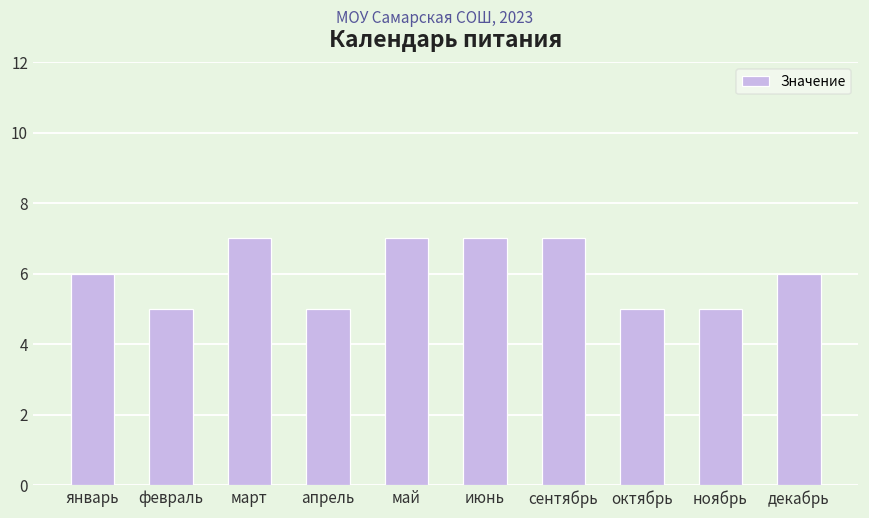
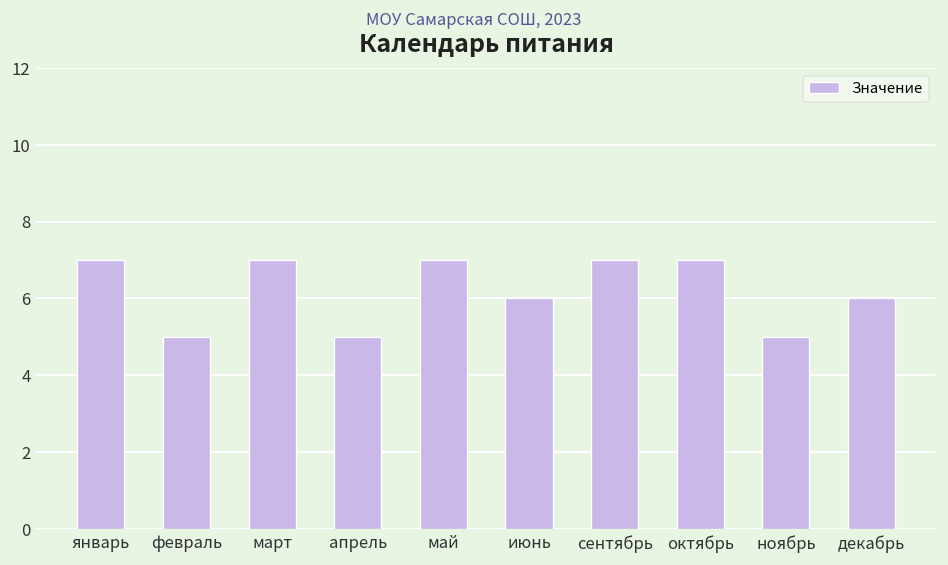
  {
-   "январь": 6,
+   "январь": 7,
    "февраль": 5,
    "март": 7,
    "апрель": 5,
    "май": 7,
-   "июнь": 7,
+   "июнь": 6,
    "сентябрь": 7,
-   "октябрь": 5,
+   "октябрь": 7,
    "ноябрь": 5,
    "декабрь": 6
  }
